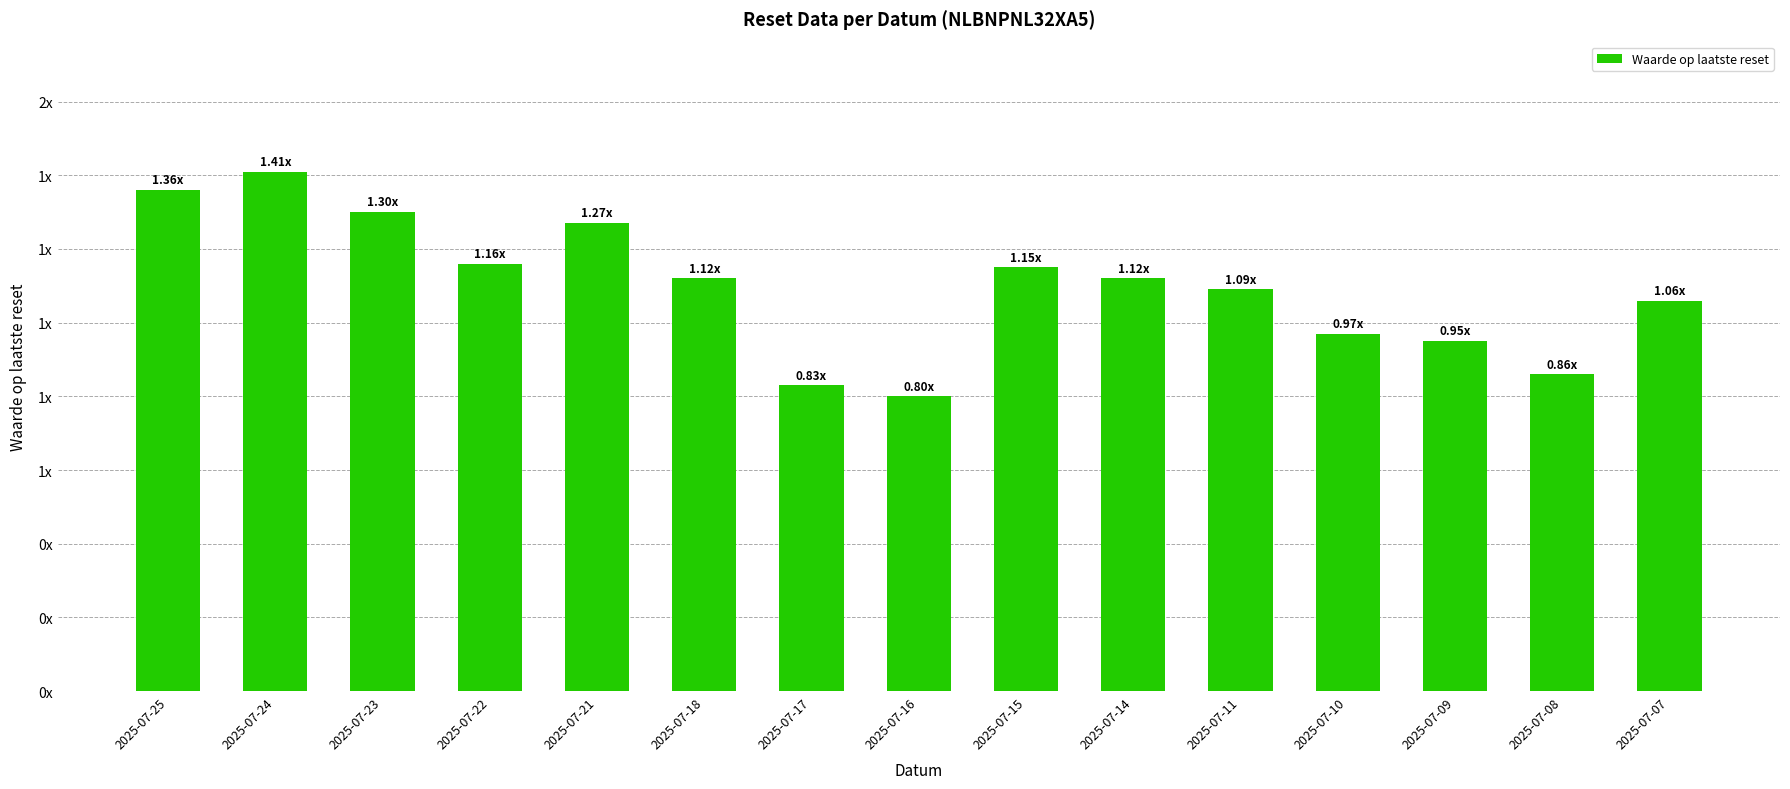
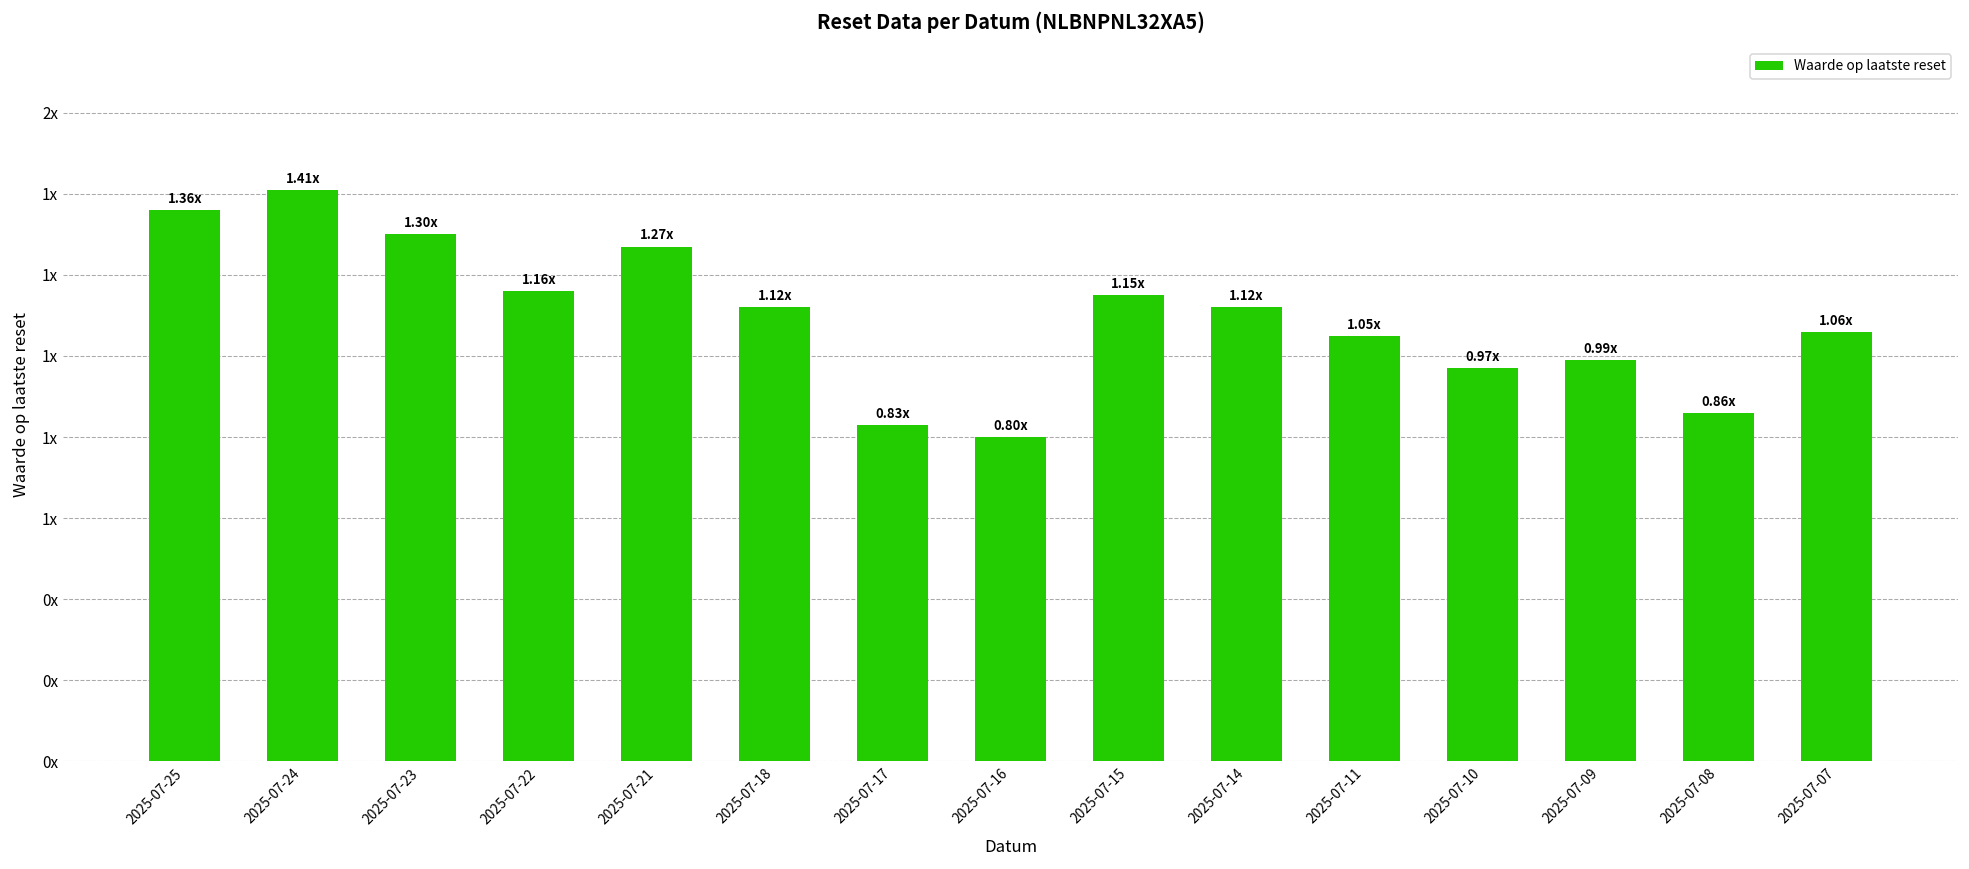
  {
    "2025-07-25": "1.36x",
    "2025-07-24": "1.41x",
    "2025-07-23": "1.30x",
    "2025-07-22": "1.16x",
    "2025-07-21": "1.27x",
    "2025-07-18": "1.12x",
    "2025-07-17": "0.83x",
    "2025-07-16": "0.80x",
    "2025-07-15": "1.15x",
    "2025-07-14": "1.12x",
-   "2025-07-11": "1.09x",
+   "2025-07-11": "1.05x",
    "2025-07-10": "0.97x",
-   "2025-07-09": "0.95x",
+   "2025-07-09": "0.99x",
    "2025-07-08": "0.86x",
    "2025-07-07": "1.06x"
  }
